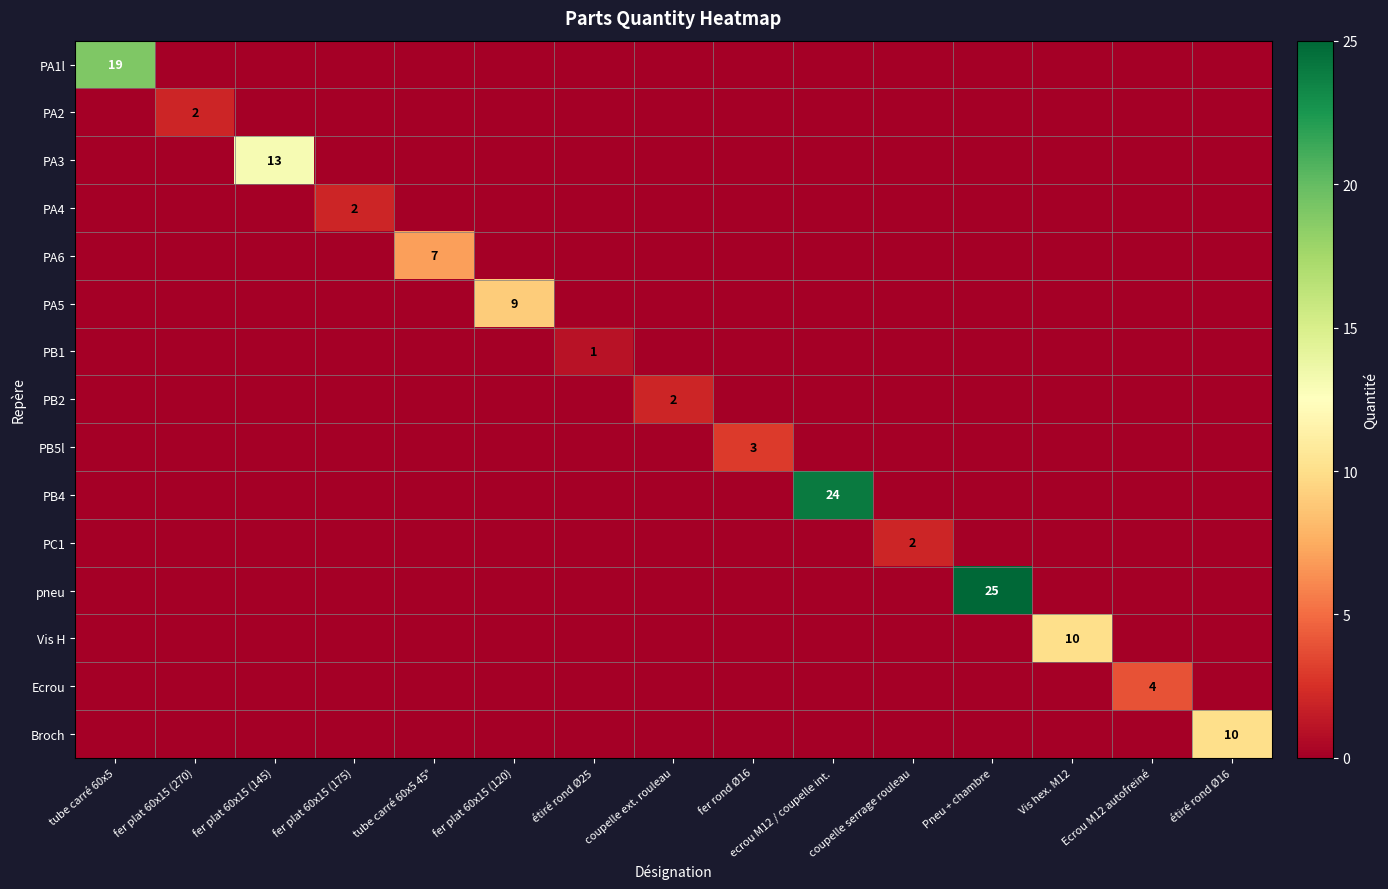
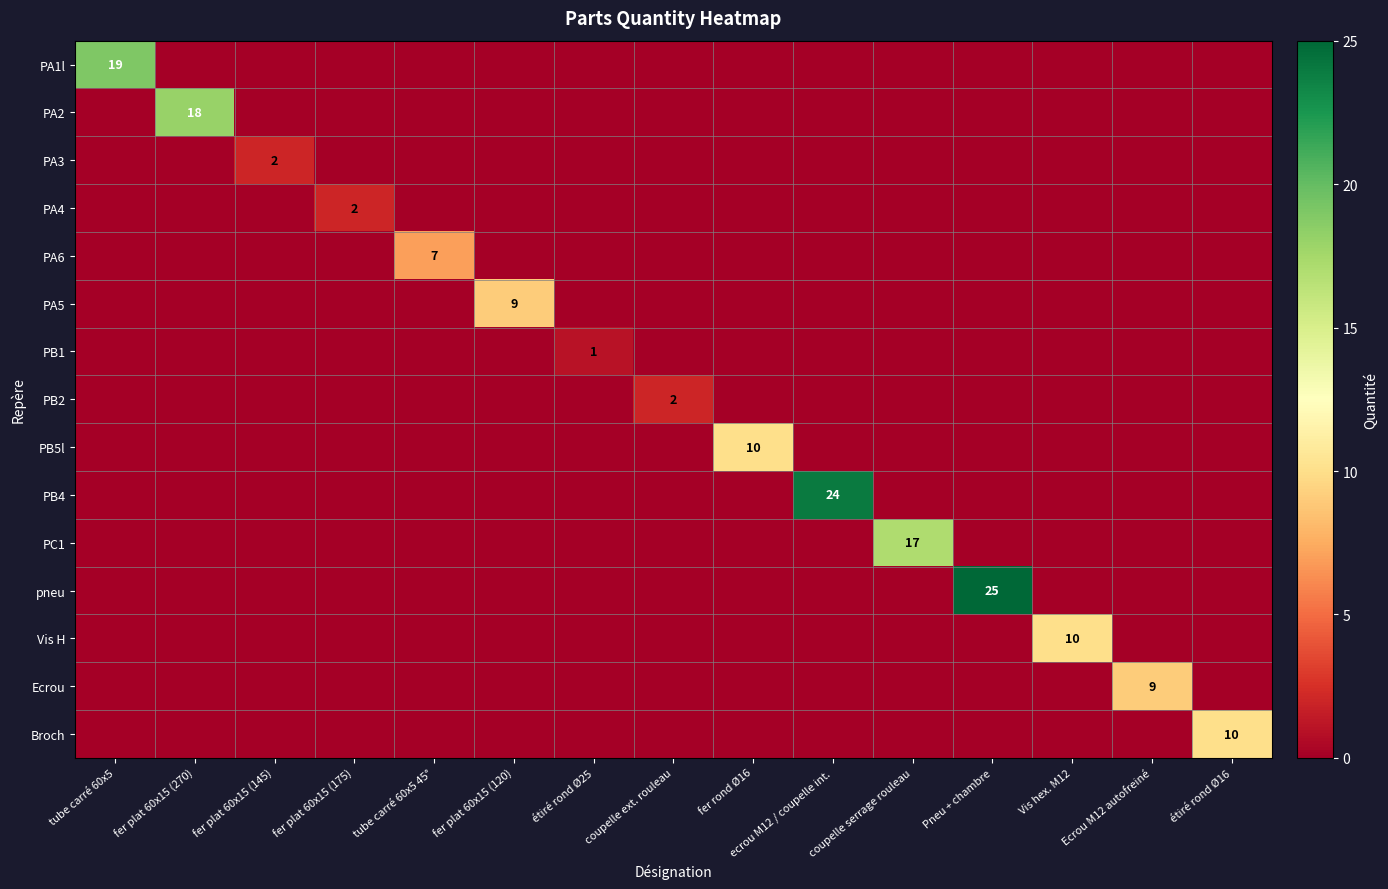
  {
    "PA1l": {
      "tube carré 60x5": 19
    },
    "PA2": {
-     "fer plat 60x15 (270)": 2
+     "fer plat 60x15 (270)": 18
    },
    "PA3": {
-     "fer plat 60x15 (145)": 13
+     "fer plat 60x15 (145)": 2
    },
    "PA4": {
      "fer plat 60x15 (175)": 2
    },
    "PA6": {
      "tube carré 60x5 45°": 7
    },
    "PA5": {
      "fer plat 60x15 (120)": 9
    },
    "PB1": {
      "étiré rond Ø25": 1
    },
    "PB2": {
      "coupelle ext. rouleau": 2
    },
    "PB5l": {
-     "fer rond Ø16": 3
+     "fer rond Ø16": 10
    },
    "PB4": {
      "ecrou M12 / coupelle int.": 24
    },
    "PC1": {
-     "coupelle serrage rouleau": 2
+     "coupelle serrage rouleau": 17
    },
    "pneu": {
      "Pneu + chambre": 25
    },
    "Vis H": {
      "Vis hex. M12": 10
    },
    "Ecrou": {
-     "Ecrou M12 autofreiné": 4
+     "Ecrou M12 autofreiné": 9
    },
    "Broch": {
      "étiré rond Ø16": 10
    }
  }
